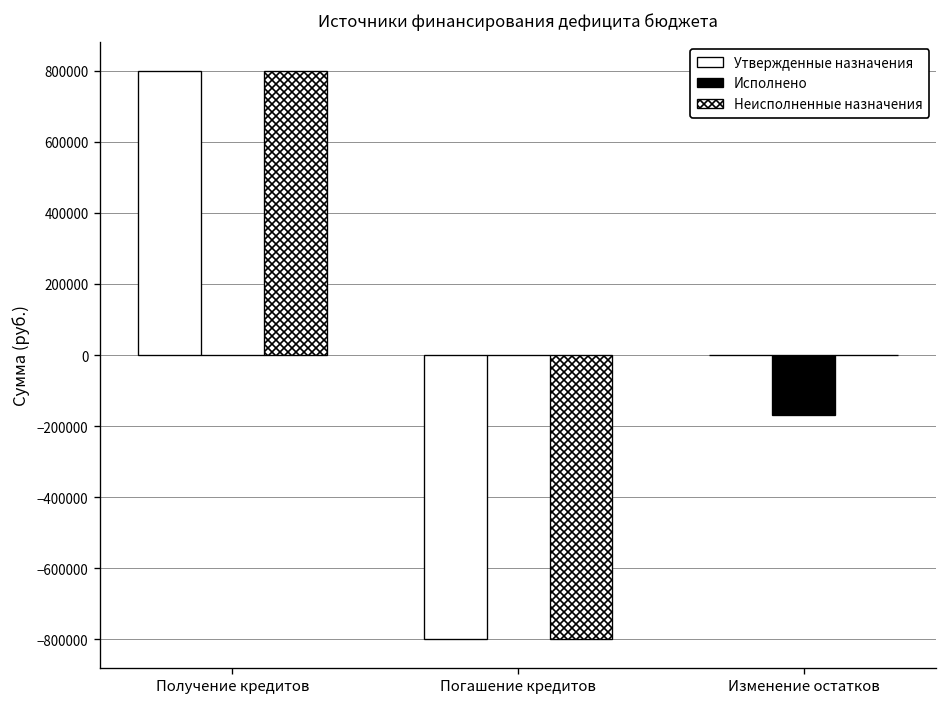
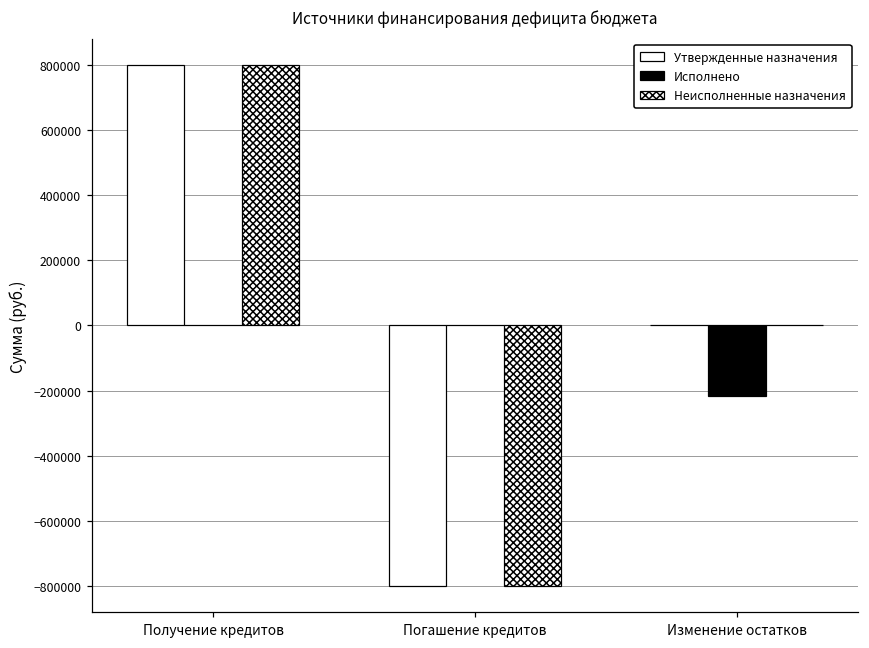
  {
    "Исполнено": {
      "Получение кредитов": 0,
      "Погашение кредитов": 0,
-     "Изменение остатков": -170000
+     "Изменение остатков": -220000
    }
  }
